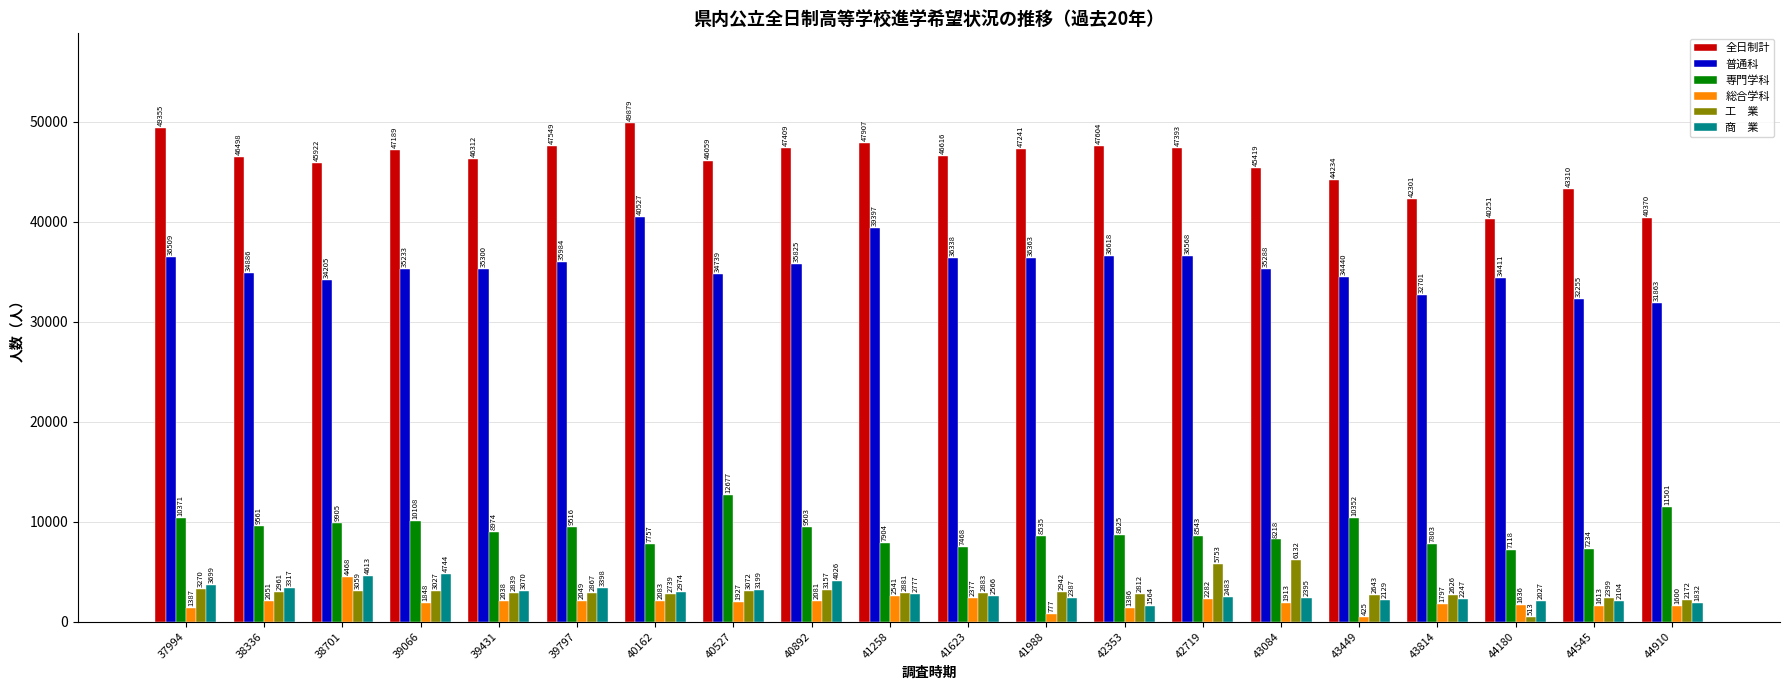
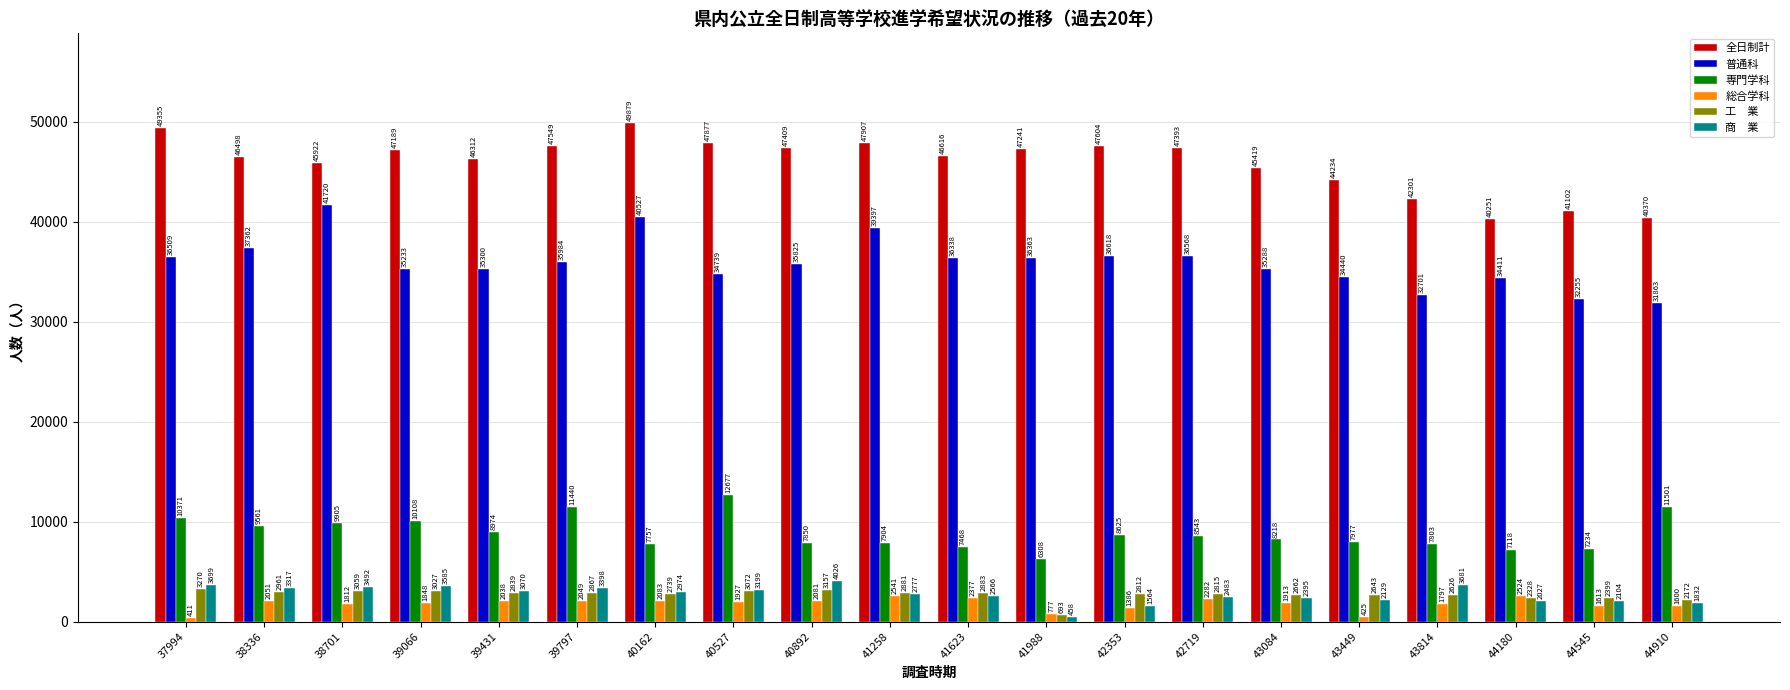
  {
    "全日制計": {
      "37994": 49355,
      "38336": 46498,
      "38701": 45922,
      "39066": 47189,
      "39431": 46312,
      "39797": 47549,
      "40162": 49879,
-     "40527": 46059,
+     "40527": 47877,
      "40892": 47409,
      "41258": 47907,
      "41623": 46616,
      "41988": 47241,
      "42353": 47604,
      "42719": 47393,
      "43084": 45419,
      "43449": 44234,
      "43814": 42301,
      "44180": 40251,
-     "44545": 43310,
+     "44545": 41102,
      "44910": 40370
    },
    "普通科": {
      "37994": 36509,
-     "38336": 34886,
-     "38701": 34205,
+     "38336": 37362,
+     "38701": 41720,
      "39066": 35233,
      "39431": 35300,
      "39797": 35984,
      "40162": 40527,
      "40527": 34739,
      "40892": 35825,
      "41258": 39397,
      "41623": 36338,
      "41988": 36363,
      "42353": 36618,
      "42719": 36568,
      "43084": 35288,
      "43449": 34440,
      "43814": 32701,
      "44180": 34411,
      "44545": 32255,
      "44910": 31863
    },
    "専門学科": {
      "37994": 10371,
      "38336": 9561,
      "38701": 9905,
      "39066": 10108,
      "39431": 8974,
-     "39797": 9516,
+     "39797": 11440,
      "40162": 7757,
      "40527": 12677,
-     "40892": 9503,
+     "40892": 7850,
      "41258": 7904,
      "41623": 7468,
-     "41988": 8535,
+     "41988": 6308,
      "42353": 8625,
      "42719": 8543,
      "43084": 8218,
-     "43449": 10352,
+     "43449": 7977,
      "43814": 7803,
      "44180": 7118,
      "44545": 7234,
      "44910": 11501
    },
    "総合学科": {
-     "37994": 1387,
+     "37994": 411,
      "38336": 2051,
-     "38701": 4468,
+     "38701": 1812,
      "39066": 1848,
      "39431": 2038,
      "39797": 2049,
      "40162": 2083,
      "40527": 1927,
      "40892": 2081,
      "41258": 2541,
      "41623": 2377,
      "41988": 777,
      "42353": 1386,
      "42719": 2282,
      "43084": 1913,
      "43449": 425,
      "43814": 1797,
-     "44180": 1636,
+     "44180": 2524,
      "44545": 1613,
      "44910": 1600
    },
    "工 業": {
      "37994": 3270,
      "38336": 2961,
      "38701": 3059,
      "39066": 3027,
      "39431": 2839,
      "39797": 2867,
      "40162": 2739,
      "40527": 3072,
      "40892": 3157,
      "41258": 2881,
      "41623": 2883,
-     "41988": 2942,
+     "41988": 693,
      "42353": 2812,
-     "42719": 5753,
-     "43084": 6132,
+     "42719": 2815,
+     "43084": 2662,
      "43449": 2643,
      "43814": 2626,
-     "44180": 513,
+     "44180": 2328,
      "44545": 2399,
      "44910": 2172
    },
    "商 業": {
      "37994": 3699,
      "38336": 3317,
-     "38701": 4613,
-     "39066": 4744,
+     "38701": 3492,
+     "39066": 3585,
      "39431": 3070,
      "39797": 3398,
      "40162": 2974,
      "40527": 3199,
      "40892": 4026,
      "41258": 2777,
      "41623": 2566,
-     "41988": 2387,
+     "41988": 458,
      "42353": 1564,
      "42719": 2483,
      "43084": 2395,
      "43449": 2129,
-     "43814": 2247,
+     "43814": 3681,
      "44180": 2027,
      "44545": 2104,
      "44910": 1832
    }
  }
